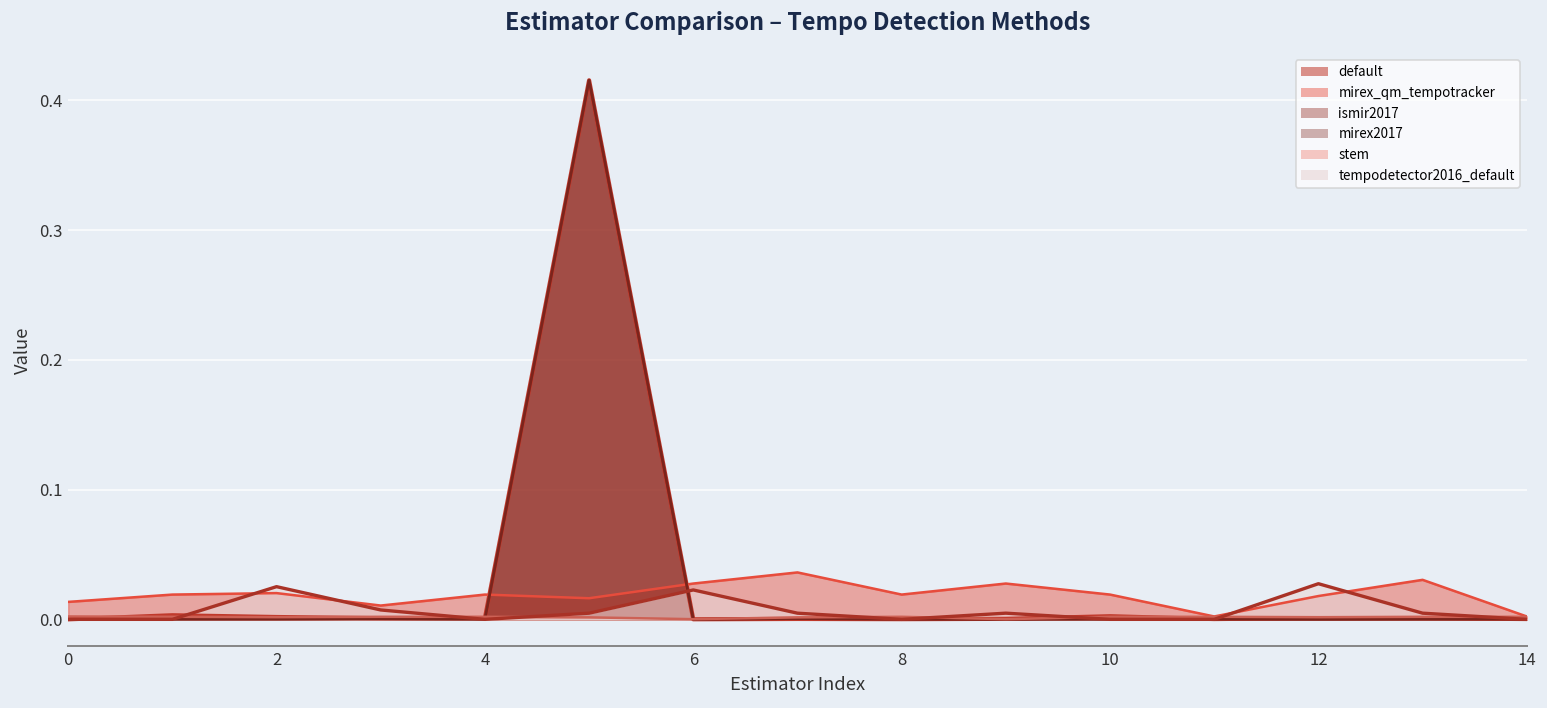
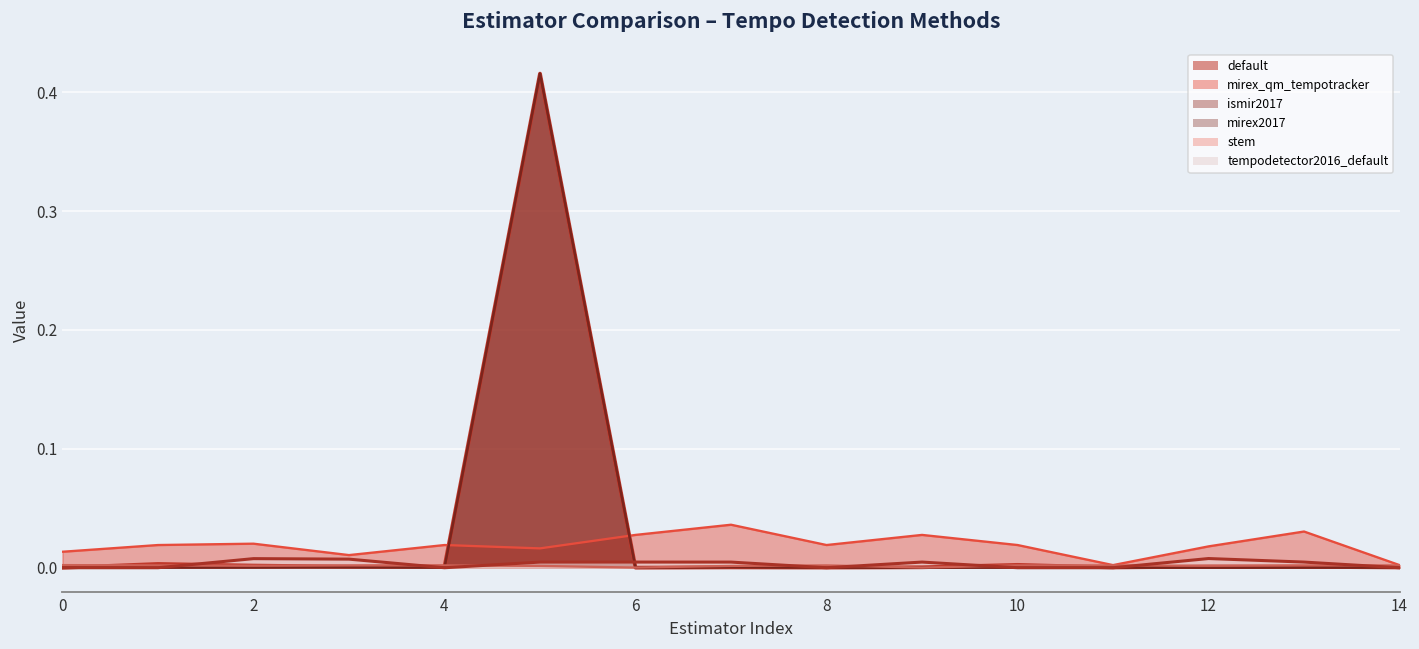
  {
    "tempodetector2016_default": {
-     "2": 0.025,
-     "6": 0.023,
-     "12": 0.027
+     "2": 0.008,
+     "6": 0.005,
+     "12": 0.008
    }
  }
